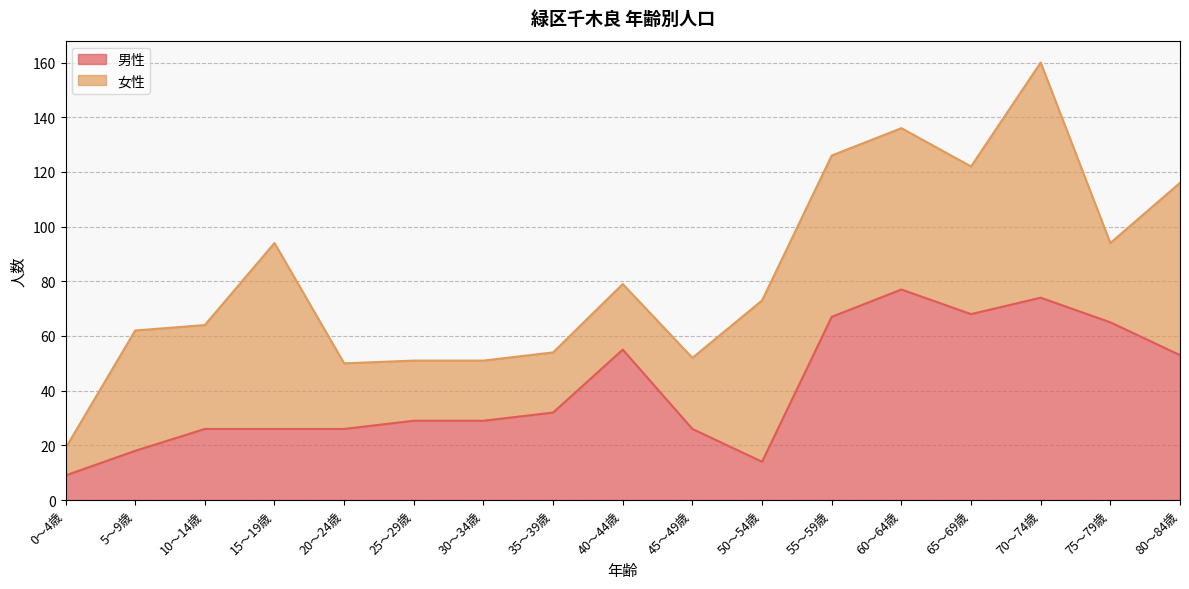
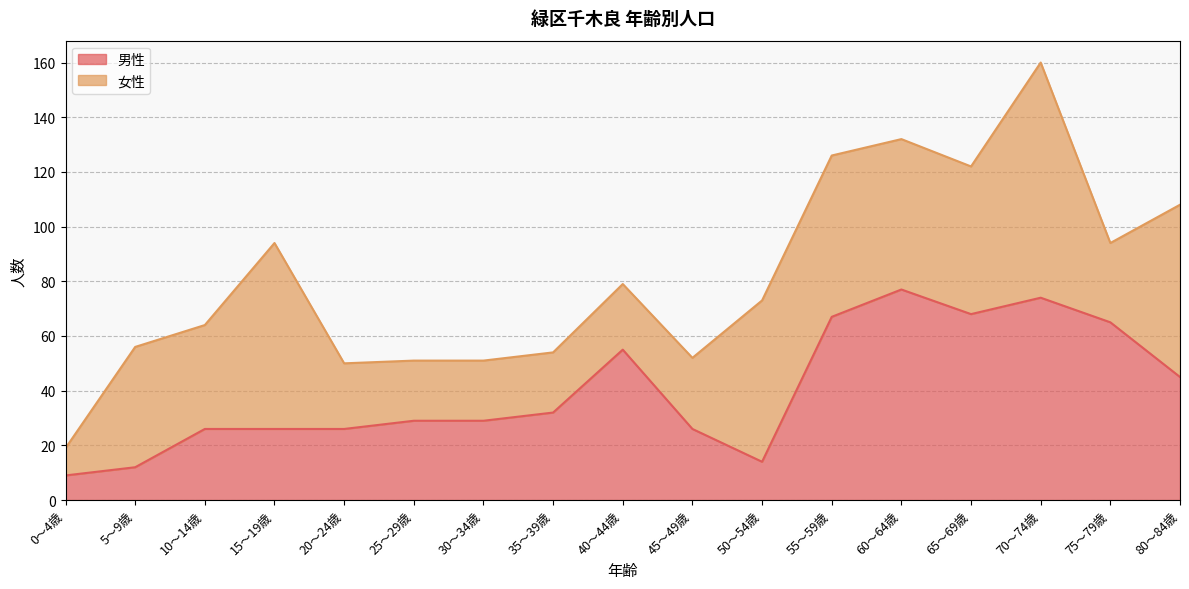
  {
    "男性": {
      "0～4歳": 9,
-     "5～9歳": 18,
+     "5～9歳": 12,
      "10～14歳": 26,
      "15～19歳": 26,
      "20～24歳": 26,
      "25～29歳": 29,
      "30～34歳": 29,
      "35～39歳": 32,
      "40～44歳": 55,
      "45～49歳": 26,
      "50～54歳": 14,
      "55～59歳": 67,
      "60～64歳": 77,
      "65～69歳": 68,
      "70～74歳": 74,
      "75～79歳": 65,
-     "80～84歳": 53
+     "80～84歳": 45
    },
    "女性": {
      "0～4歳": 10,
      "5～9歳": 44,
      "10～14歳": 38,
      "15～19歳": 68,
      "20～24歳": 24,
      "25～29歳": 22,
      "30～34歳": 22,
      "35～39歳": 22,
      "40～44歳": 24,
      "45～49歳": 26,
      "50～54歳": 59,
      "55～59歳": 59,
-     "60～64歳": 59,
+     "60～64歳": 55,
      "65～69歳": 54,
      "70～74歳": 86,
      "75～79歳": 29,
      "80～84歳": 63
    }
  }
